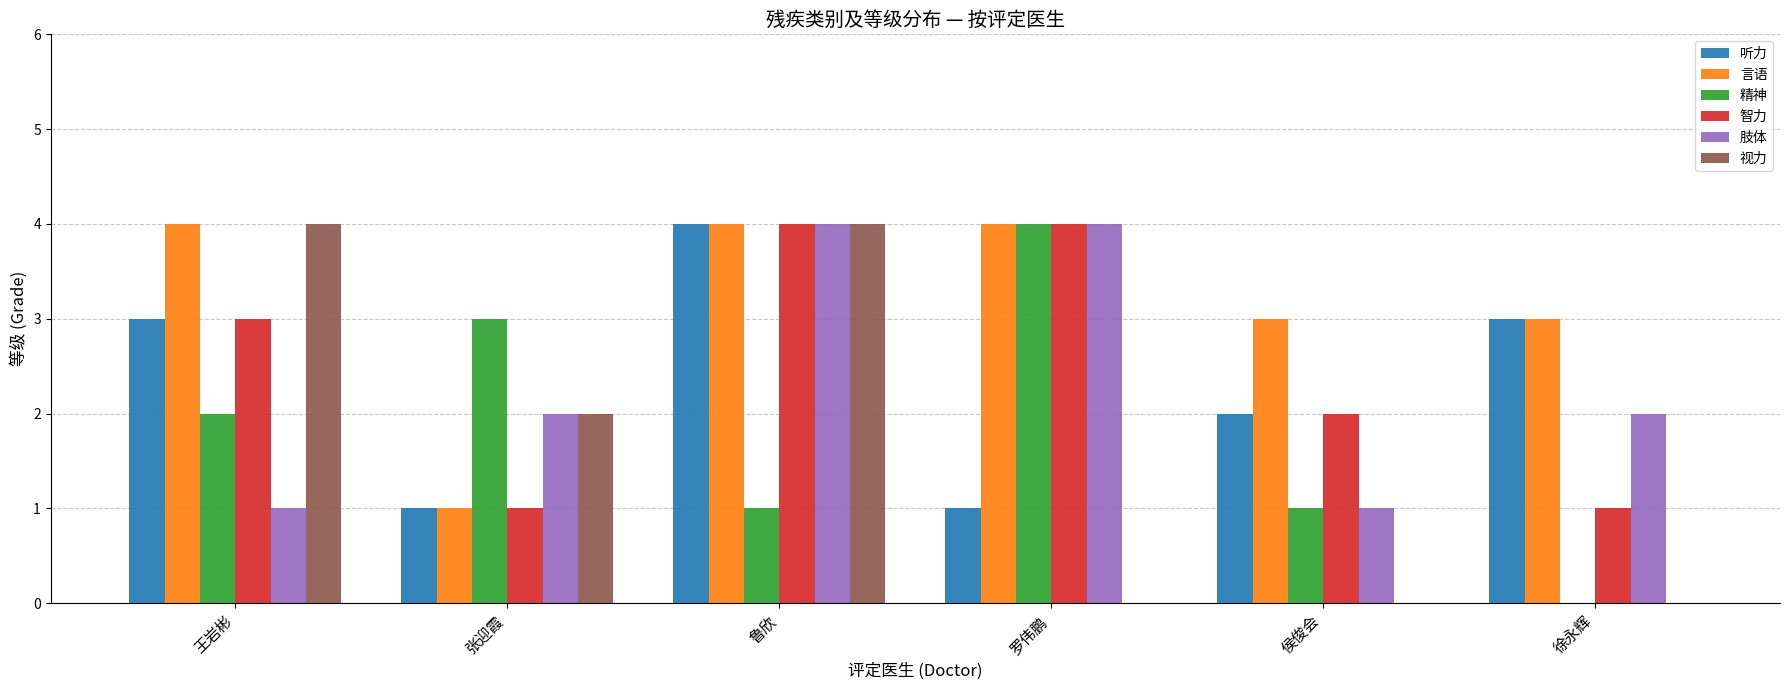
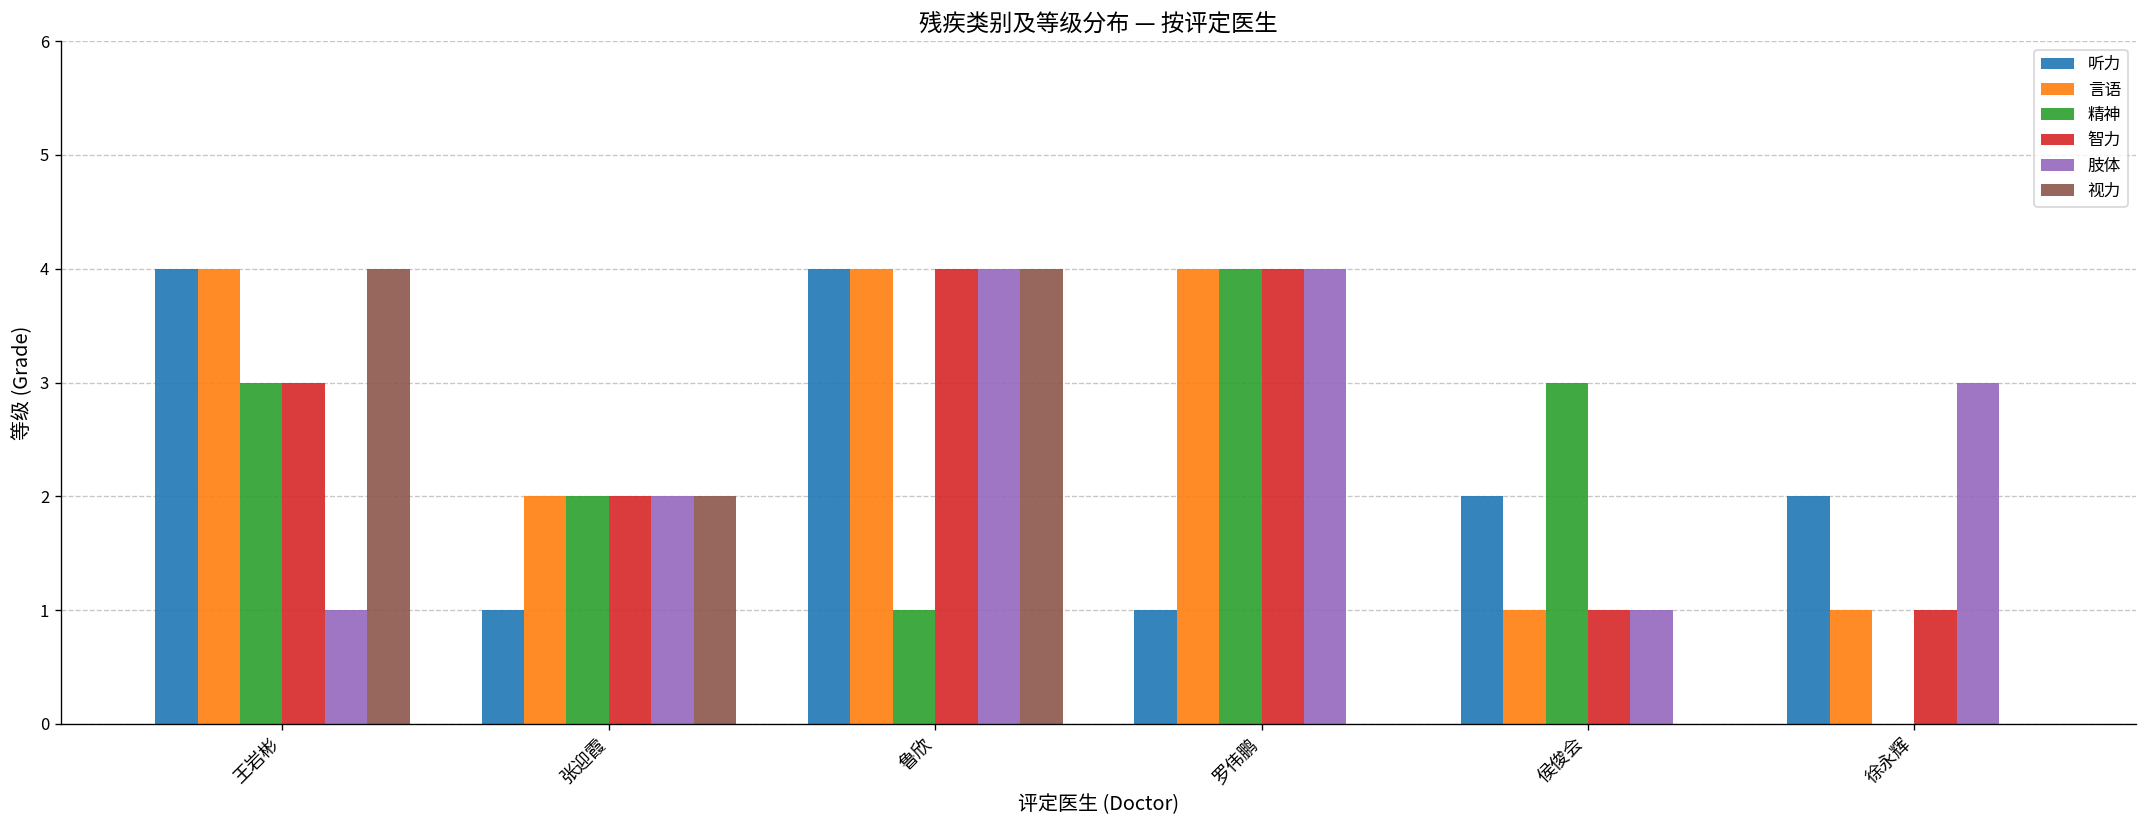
  {
    "听力": {
-     "王岩彬": 3,
+     "王岩彬": 4,
      "张迎霞": 1,
      "鲁欣": 4,
      "罗伟鹏": 1,
      "侯俊会": 2,
-     "徐永辉": 3
+     "徐永辉": 2
    },
    "言语": {
      "王岩彬": 4,
-     "张迎霞": 1,
+     "张迎霞": 2,
      "鲁欣": 4,
      "罗伟鹏": 4,
-     "侯俊会": 3,
-     "徐永辉": 3
+     "侯俊会": 1,
+     "徐永辉": 1
    },
    "精神": {
-     "王岩彬": 2,
-     "张迎霞": 3,
+     "王岩彬": 3,
+     "张迎霞": 2,
      "鲁欣": 1,
      "罗伟鹏": 4,
-     "侯俊会": 1,
+     "侯俊会": 3,
      "徐永辉": 0
    },
    "智力": {
      "王岩彬": 3,
-     "张迎霞": 1,
+     "张迎霞": 2,
      "鲁欣": 4,
      "罗伟鹏": 4,
-     "侯俊会": 2,
+     "侯俊会": 1,
      "徐永辉": 1
    },
    "肢体": {
      "王岩彬": 1,
      "张迎霞": 2,
      "鲁欣": 4,
      "罗伟鹏": 4,
      "侯俊会": 1,
-     "徐永辉": 2
+     "徐永辉": 3
    },
    "视力": {
      "王岩彬": 4,
      "张迎霞": 2,
      "鲁欣": 4,
      "罗伟鹏": 0,
      "侯俊会": 0,
      "徐永辉": 0
    }
  }
